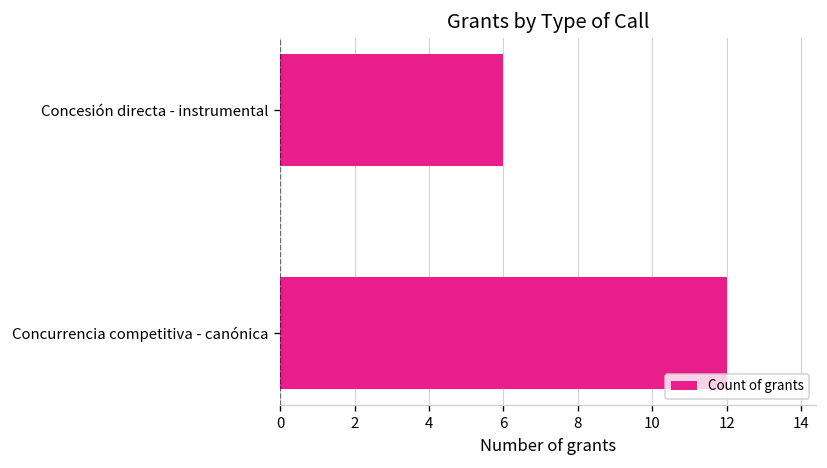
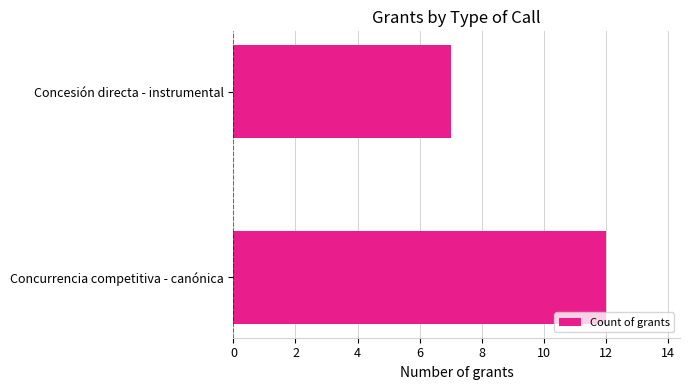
  {
-   "Concesión directa - instrumental": 6,
+   "Concesión directa - instrumental": 7,
    "Concurrencia competitiva - canónica": 12
  }
